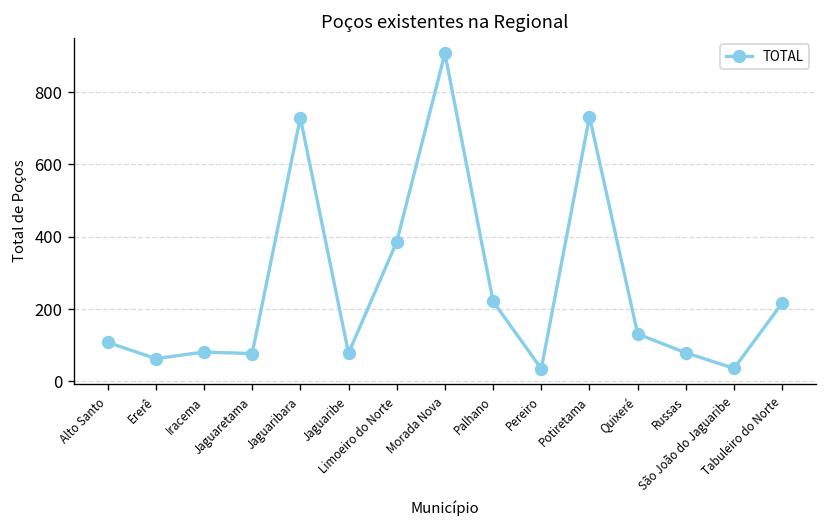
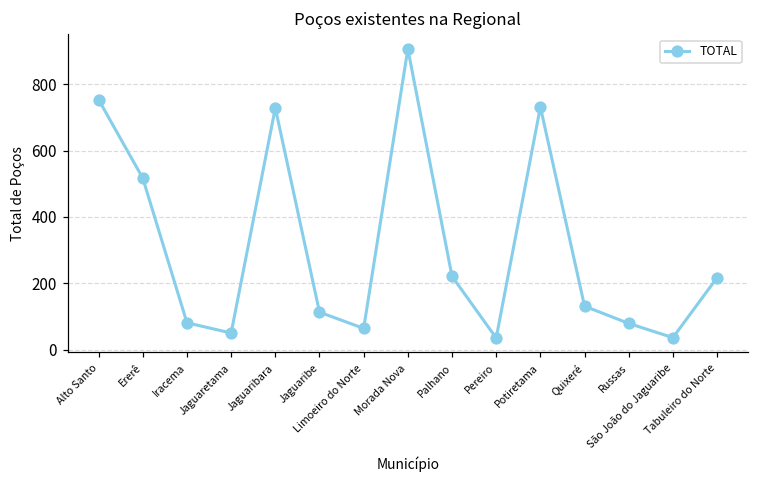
  {
-   "Alto Santo": 110,
-   "Ererê": 60,
+   "Alto Santo": 750,
+   "Ererê": 520,
    "Iracema": 80,
-   "Jaguaretama": 80,
+   "Jaguaretama": 50,
    "Jaguaribara": 730,
-   "Jaguaribe": 80,
-   "Limoeiro do Norte": 390,
+   "Jaguaribe": 110,
+   "Limoeiro do Norte": 60,
    "Morada Nova": 910,
    "Palhano": 220,
    "Pereiro": 40,
    "Potiretama": 730,
    "Quixeré": 130,
    "Russas": 80,
    "São João do Jaguaribe": 40,
    "Tabuleiro do Norte": 220
  }
